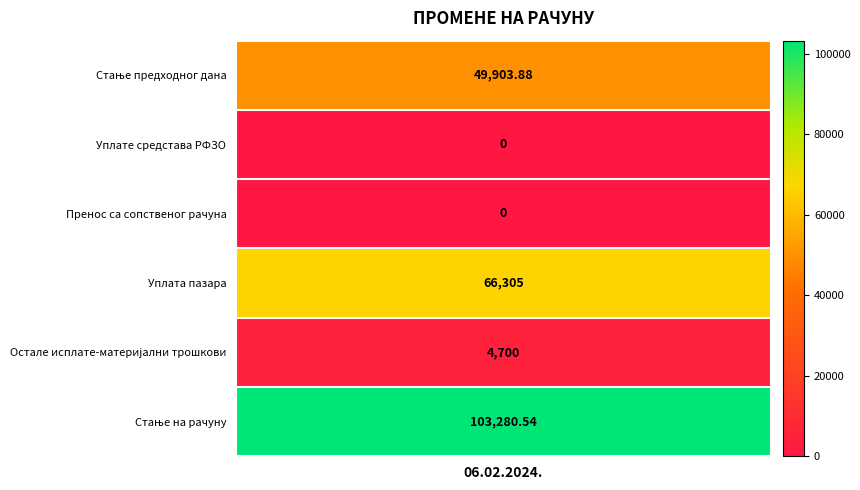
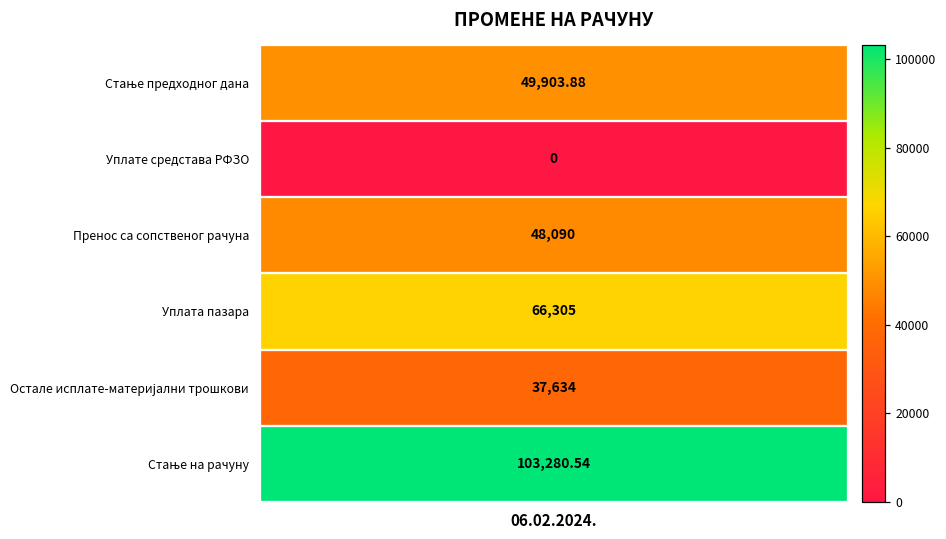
  {
    "Стање предходног дана": {
      "06.02.2024.": "49,903.88"
    },
    "Уплате средстава РФЗО": {
      "06.02.2024.": "0"
    },
    "Пренос са сопственог рачуна": {
-     "06.02.2024.": "0"
+     "06.02.2024.": "48,090"
    },
    "Уплата пазара": {
      "06.02.2024.": "66,305"
    },
    "Остале исплате-материјални трошкови": {
-     "06.02.2024.": "4,700"
+     "06.02.2024.": "37,634"
    },
    "Стање на рачуну": {
      "06.02.2024.": "103,280.54"
    }
  }
